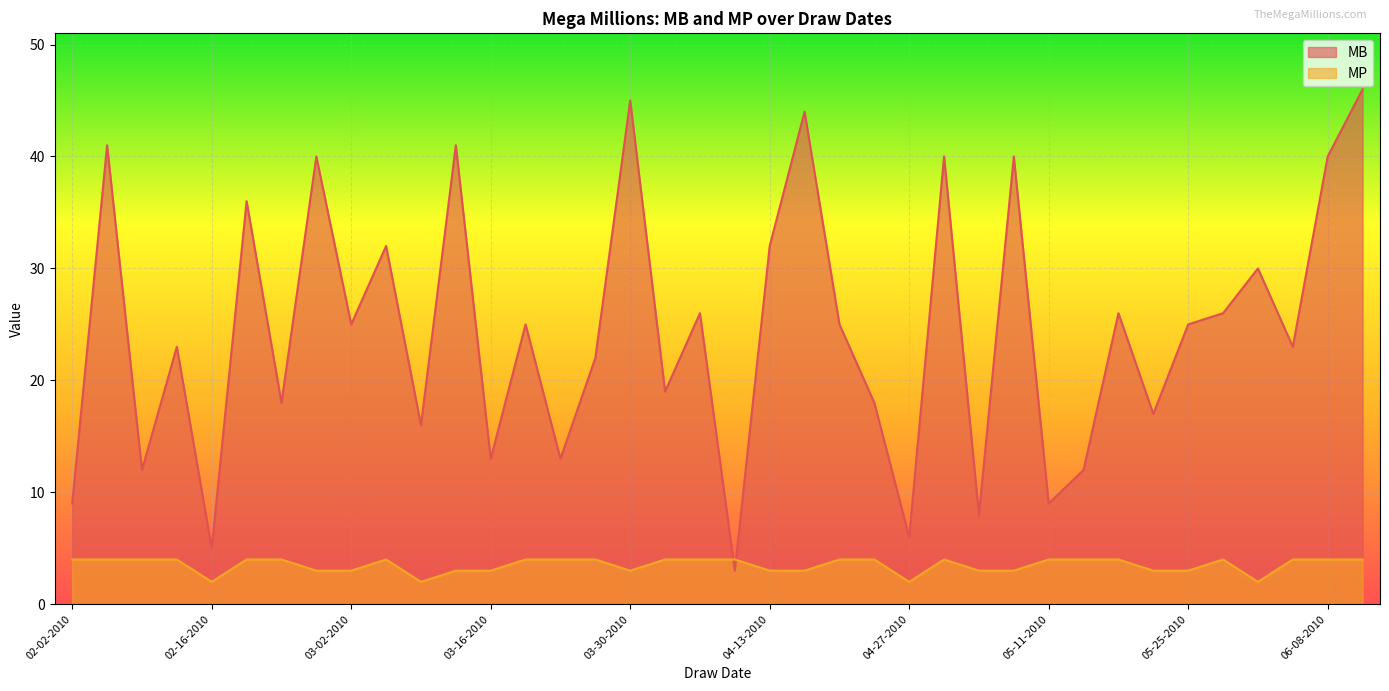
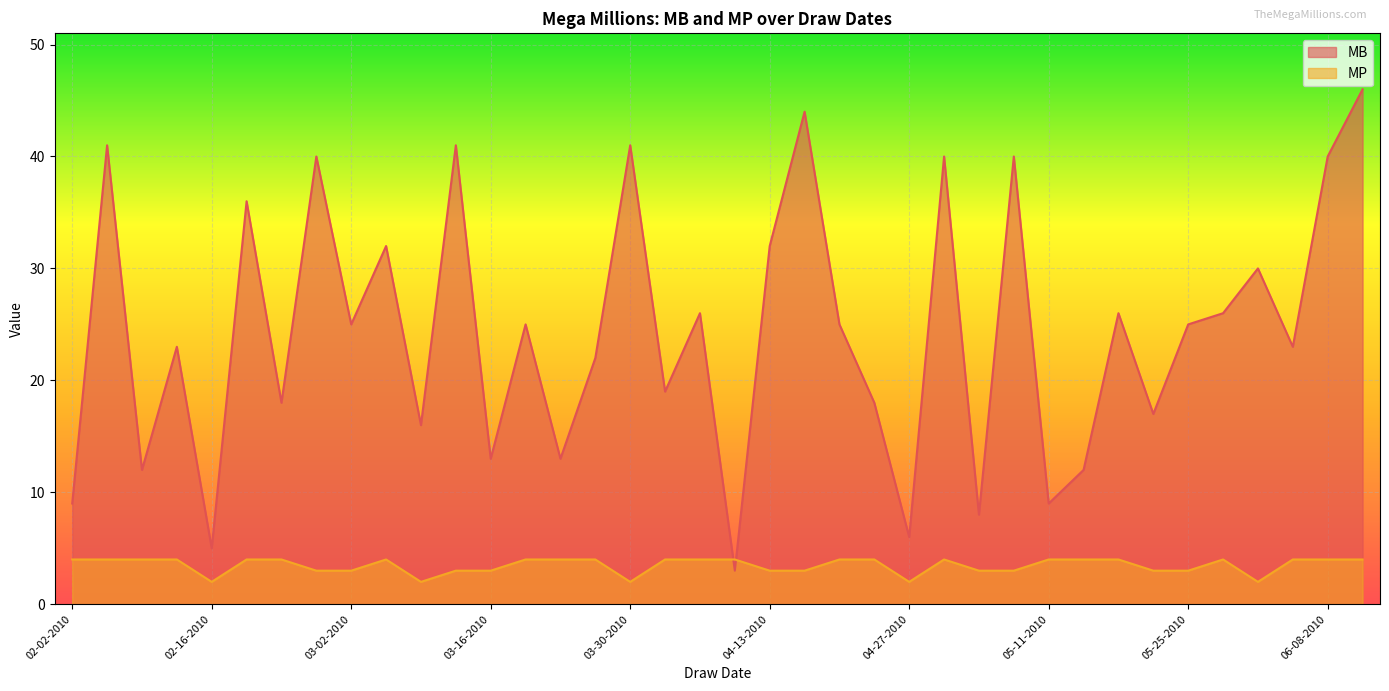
  {
    "MB": {
      "02-02-2010": 9,
      "02-16-2010": 5,
      "03-02-2010": 25,
      "03-16-2010": 13,
-     "03-30-2010": 45,
+     "03-30-2010": 41,
      "04-13-2010": 32,
      "04-27-2010": 6,
      "05-11-2010": 9,
      "05-25-2010": 25,
      "06-08-2010": 40
    },
    "MP": {
      "02-02-2010": 4,
      "02-16-2010": 2,
      "03-02-2010": 3,
      "03-16-2010": 3,
-     "03-30-2010": 3,
+     "03-30-2010": 2,
      "04-13-2010": 3,
      "04-27-2010": 2,
      "05-11-2010": 4,
      "05-25-2010": 3,
      "06-08-2010": 4
    }
  }
